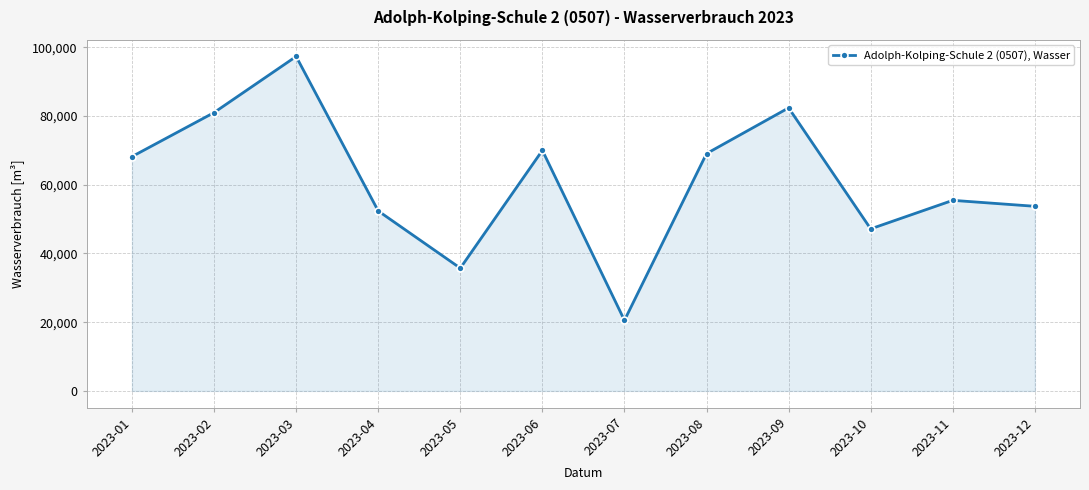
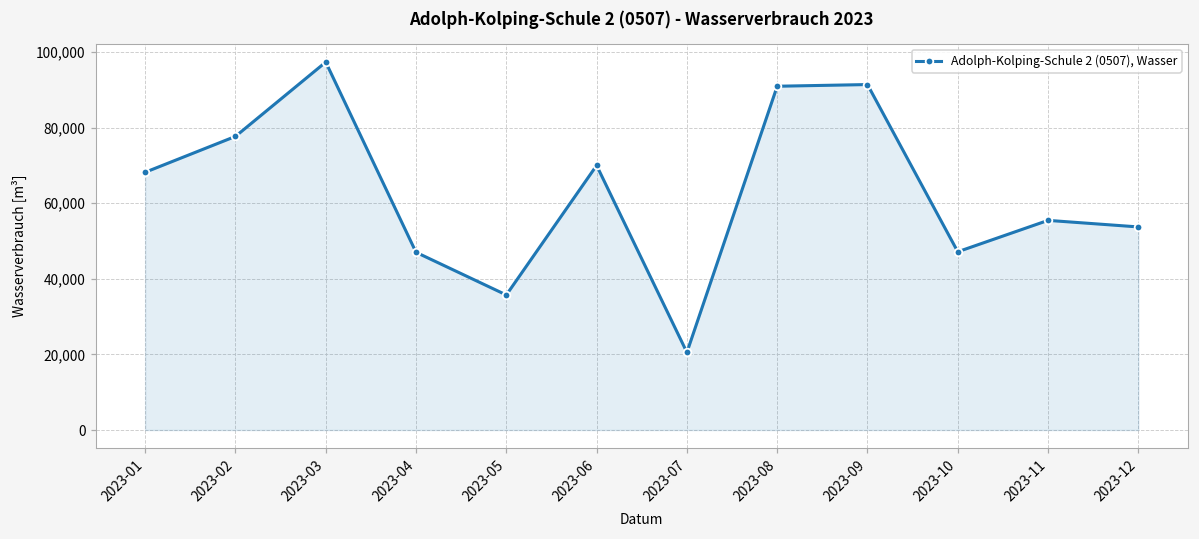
  {
    "2023-01": "68,000",
-   "2023-02": "81,000",
+   "2023-02": "78,000",
    "2023-03": "97,000",
-   "2023-04": "52,000",
+   "2023-04": "47,000",
    "2023-05": "36,000",
    "2023-06": "70,000",
    "2023-07": "21,000",
-   "2023-08": "69,000",
-   "2023-09": "82,000",
+   "2023-08": "91,000",
+   "2023-09": "91,000",
    "2023-10": "47,000",
    "2023-11": "55,000",
    "2023-12": "54,000"
  }
